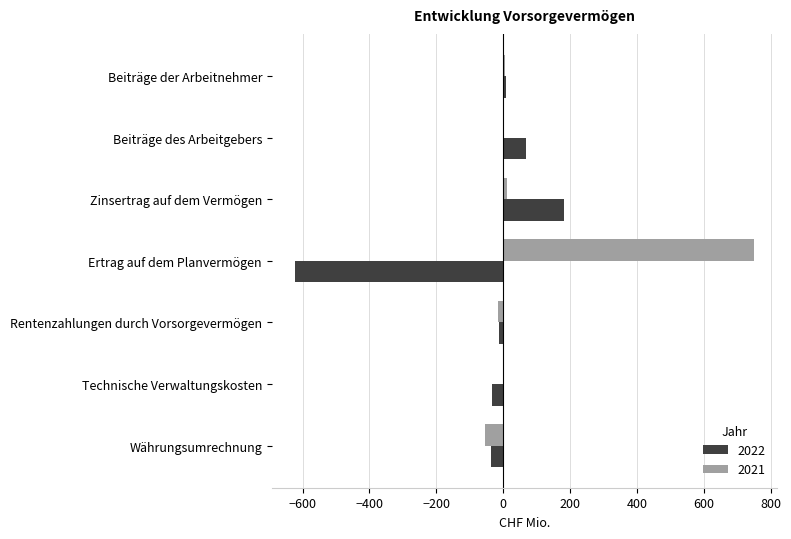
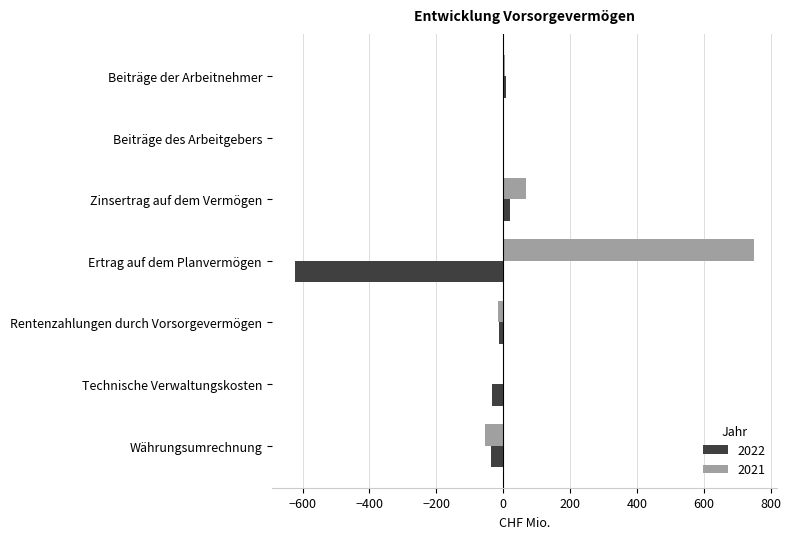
  {
    "2022": {
-     "Beiträge des Arbeitgebers": 70,
-     "Zinsertrag auf dem Vermögen": 180,
+     "Beiträge des Arbeitgebers": 0,
+     "Zinsertrag auf dem Vermögen": 20,
      "Ertrag auf dem Planvermögen": -620,
      "Rentenzahlungen durch Vorsorgevermögen": -10,
      "Technische Verwaltungskosten": -30,
      "Währungsumrechnung": -40
    },
    "2021": {
-     "Zinsertrag auf dem Vermögen": 10,
+     "Zinsertrag auf dem Vermögen": 70,
      "Ertrag auf dem Planvermögen": 750,
      "Rentenzahlungen durch Vorsorgevermögen": -20,
      "Währungsumrechnung": -60
    }
  }
